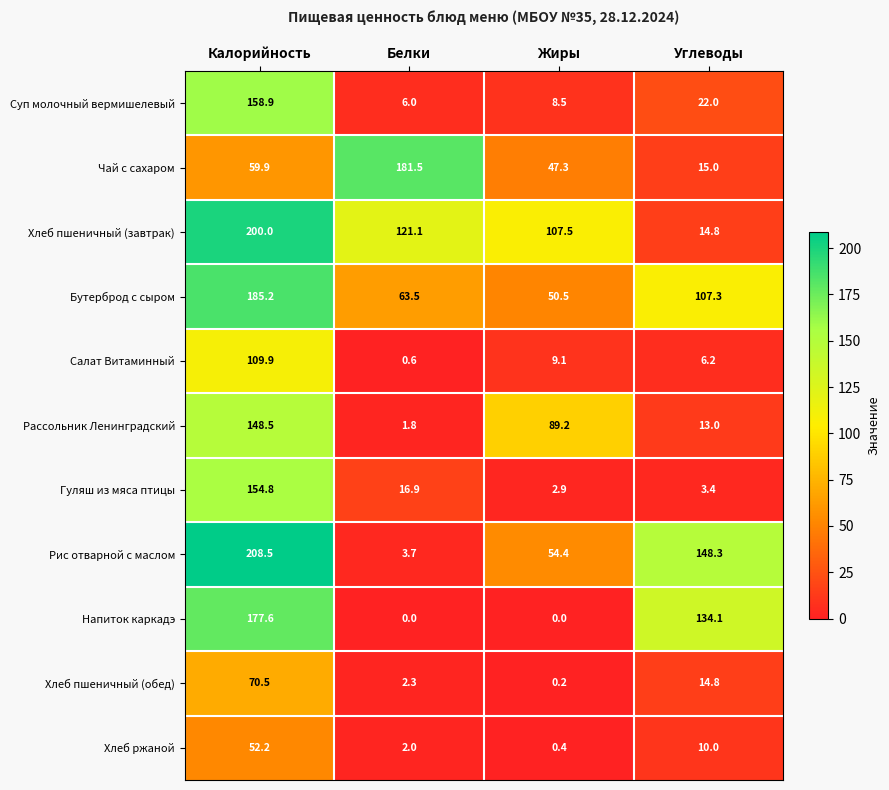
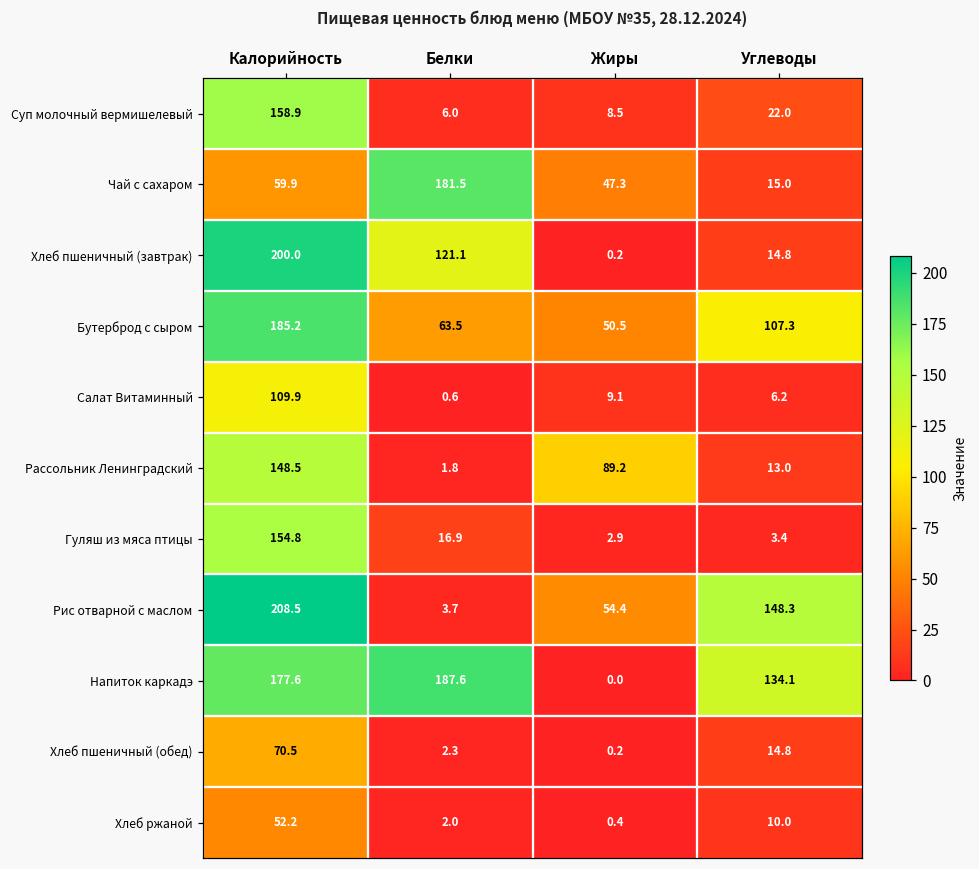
  {
    "Суп молочный вермишелевый": {
      "Калорийность": 158.9,
      "Белки": 6.0,
      "Жиры": 8.5,
      "Углеводы": 22.0
    },
    "Чай с сахаром": {
      "Калорийность": 59.9,
      "Белки": 181.5,
      "Жиры": 47.3,
      "Углеводы": 15.0
    },
    "Хлеб пшеничный (завтрак)": {
      "Калорийность": 200.0,
      "Белки": 121.1,
-     "Жиры": 107.5,
+     "Жиры": 0.2,
      "Углеводы": 14.8
    },
    "Бутерброд с сыром": {
      "Калорийность": 185.2,
      "Белки": 63.5,
      "Жиры": 50.5,
      "Углеводы": 107.3
    },
    "Салат Витаминный": {
      "Калорийность": 109.9,
      "Белки": 0.6,
      "Жиры": 9.1,
      "Углеводы": 6.2
    },
    "Рассольник Ленинградский": {
      "Калорийность": 148.5,
      "Белки": 1.8,
      "Жиры": 89.2,
      "Углеводы": 13.0
    },
    "Гуляш из мяса птицы": {
      "Калорийность": 154.8,
      "Белки": 16.9,
      "Жиры": 2.9,
      "Углеводы": 3.4
    },
    "Рис отварной с маслом": {
      "Калорийность": 208.5,
      "Белки": 3.7,
      "Жиры": 54.4,
      "Углеводы": 148.3
    },
    "Напиток каркадэ": {
      "Калорийность": 177.6,
-     "Белки": 0.0,
+     "Белки": 187.6,
      "Жиры": 0.0,
      "Углеводы": 134.1
    },
    "Хлеб пшеничный (обед)": {
      "Калорийность": 70.5,
      "Белки": 2.3,
      "Жиры": 0.2,
      "Углеводы": 14.8
    },
    "Хлеб ржаной": {
      "Калорийность": 52.2,
      "Белки": 2.0,
      "Жиры": 0.4,
      "Углеводы": 10.0
    }
  }
